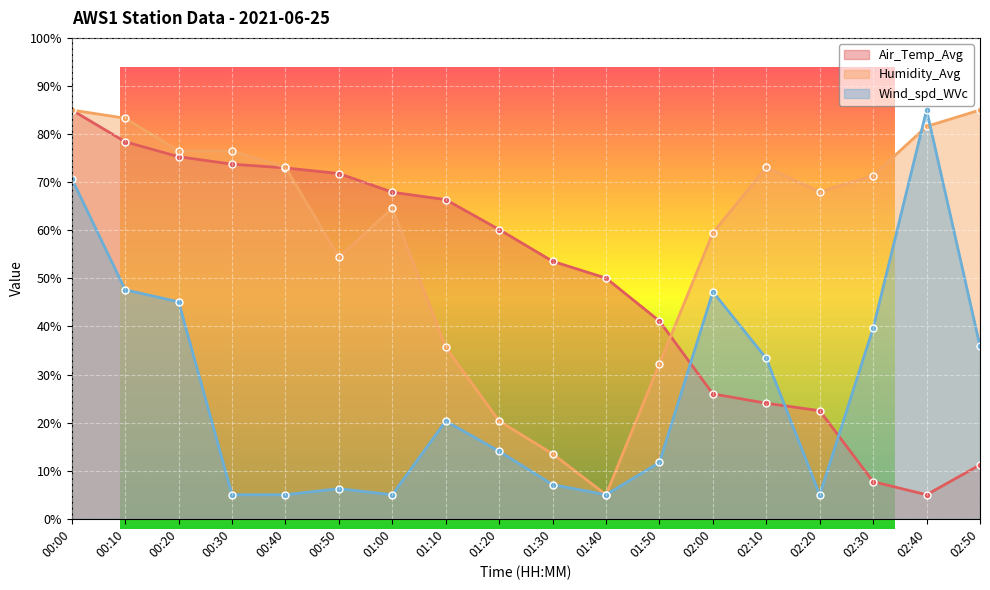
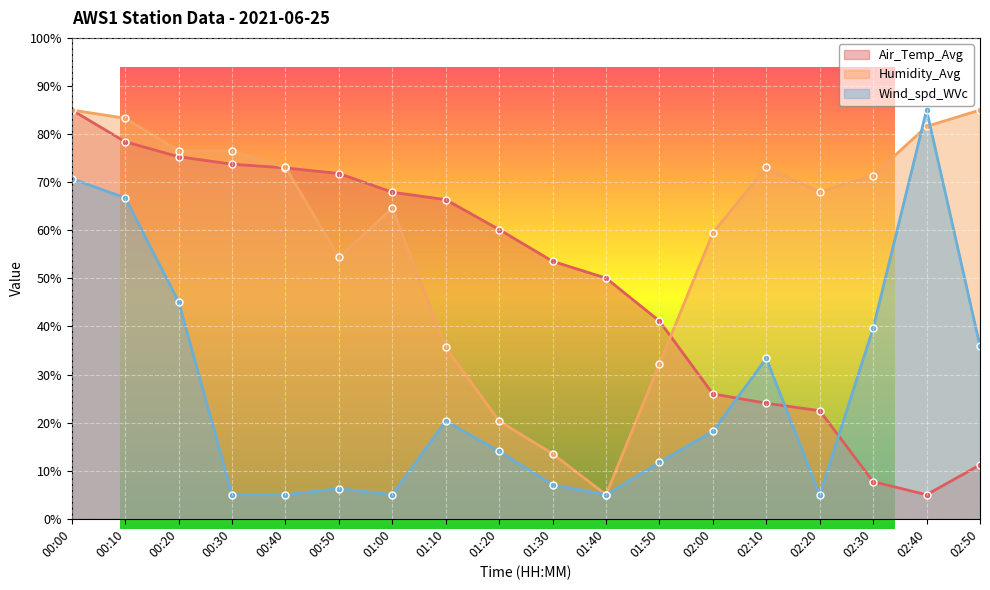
  {
    "Wind_spd_WVc": {
      "00:00": "71%",
-     "00:10": "48%",
+     "00:10": "67%",
      "00:20": "45%",
      "00:30": "5%",
      "00:40": "5%",
      "00:50": "6%",
      "01:00": "5%",
      "01:10": "20%",
      "01:20": "14%",
      "01:30": "7%",
      "01:50": "12%",
-     "02:00": "47%",
+     "02:00": "18%",
      "02:10": "33%",
      "02:20": "5%",
      "02:30": "40%",
      "02:40": "85%",
      "02:50": "36%"
    }
  }
